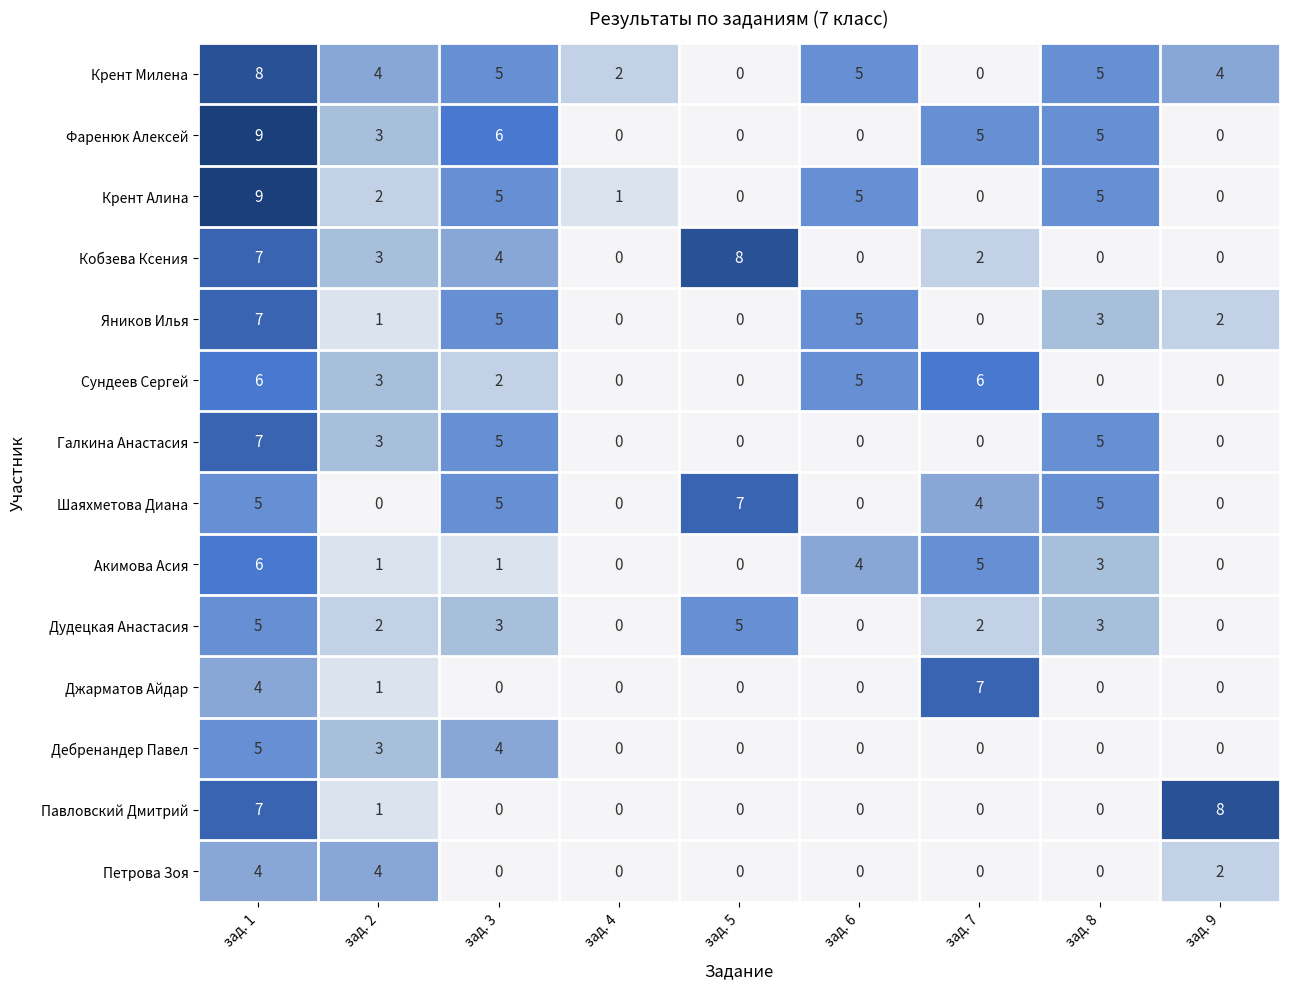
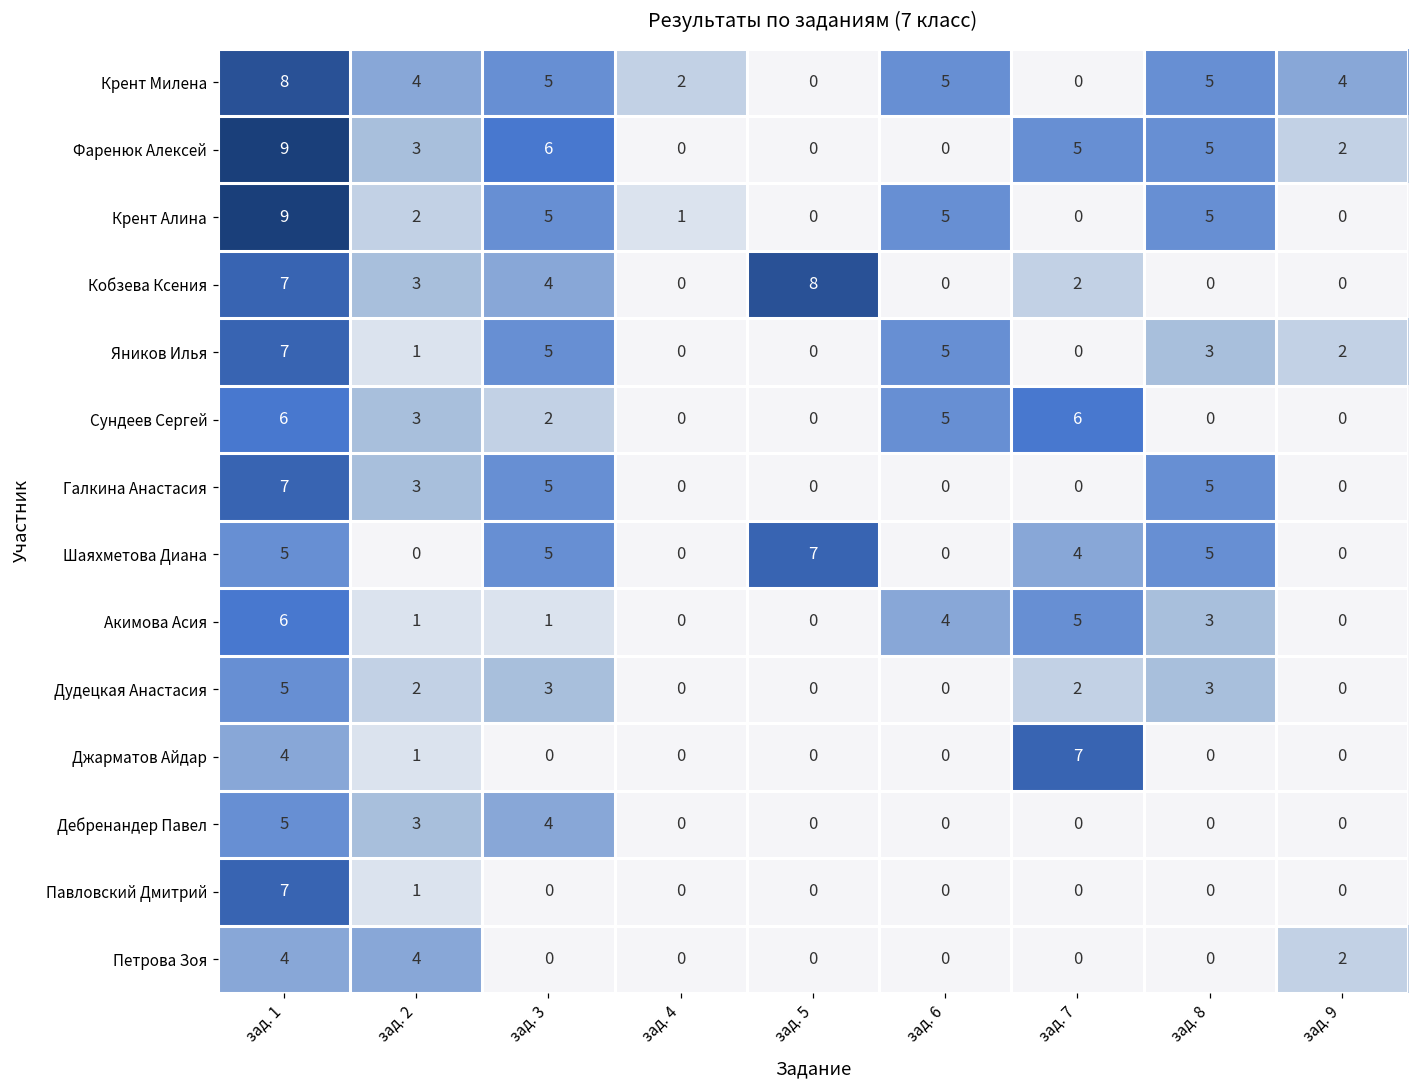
  {
    "Крент Милена": {
      "зад. 1": 8,
      "зад. 2": 4,
      "зад. 3": 5,
      "зад. 4": 2,
      "зад. 5": 0,
      "зад. 6": 5,
      "зад. 7": 0,
      "зад. 8": 5,
      "зад. 9": 4
    },
    "Фаренюк Алексей": {
      "зад. 1": 9,
      "зад. 2": 3,
      "зад. 3": 6,
      "зад. 4": 0,
      "зад. 5": 0,
      "зад. 6": 0,
      "зад. 7": 5,
      "зад. 8": 5,
-     "зад. 9": 0
+     "зад. 9": 2
    },
    "Крент Алина": {
      "зад. 1": 9,
      "зад. 2": 2,
      "зад. 3": 5,
      "зад. 4": 1,
      "зад. 5": 0,
      "зад. 6": 5,
      "зад. 7": 0,
      "зад. 8": 5,
      "зад. 9": 0
    },
    "Кобзева Ксения": {
      "зад. 1": 7,
      "зад. 2": 3,
      "зад. 3": 4,
      "зад. 4": 0,
      "зад. 5": 8,
      "зад. 6": 0,
      "зад. 7": 2,
      "зад. 8": 0,
      "зад. 9": 0
    },
    "Яников Илья": {
      "зад. 1": 7,
      "зад. 2": 1,
      "зад. 3": 5,
      "зад. 4": 0,
      "зад. 5": 0,
      "зад. 6": 5,
      "зад. 7": 0,
      "зад. 8": 3,
      "зад. 9": 2
    },
    "Сундеев Сергей": {
      "зад. 1": 6,
      "зад. 2": 3,
      "зад. 3": 2,
      "зад. 4": 0,
      "зад. 5": 0,
      "зад. 6": 5,
      "зад. 7": 6,
      "зад. 8": 0,
      "зад. 9": 0
    },
    "Галкина Анастасия": {
      "зад. 1": 7,
      "зад. 2": 3,
      "зад. 3": 5,
      "зад. 4": 0,
      "зад. 5": 0,
      "зад. 6": 0,
      "зад. 7": 0,
      "зад. 8": 5,
      "зад. 9": 0
    },
    "Шаяхметова Диана": {
      "зад. 1": 5,
      "зад. 2": 0,
      "зад. 3": 5,
      "зад. 4": 0,
      "зад. 5": 7,
      "зад. 6": 0,
      "зад. 7": 4,
      "зад. 8": 5,
      "зад. 9": 0
    },
    "Акимова Асия": {
      "зад. 1": 6,
      "зад. 2": 1,
      "зад. 3": 1,
      "зад. 4": 0,
      "зад. 5": 0,
      "зад. 6": 4,
      "зад. 7": 5,
      "зад. 8": 3,
      "зад. 9": 0
    },
    "Дудецкая Анастасия": {
      "зад. 1": 5,
      "зад. 2": 2,
      "зад. 3": 3,
      "зад. 4": 0,
-     "зад. 5": 5,
+     "зад. 5": 0,
      "зад. 6": 0,
      "зад. 7": 2,
      "зад. 8": 3,
      "зад. 9": 0
    },
    "Джарматов Айдар": {
      "зад. 1": 4,
      "зад. 2": 1,
      "зад. 3": 0,
      "зад. 4": 0,
      "зад. 5": 0,
      "зад. 6": 0,
      "зад. 7": 7,
      "зад. 8": 0,
      "зад. 9": 0
    },
    "Дебренандер Павел": {
      "зад. 1": 5,
      "зад. 2": 3,
      "зад. 3": 4,
      "зад. 4": 0,
      "зад. 5": 0,
      "зад. 6": 0,
      "зад. 7": 0,
      "зад. 8": 0,
      "зад. 9": 0
    },
    "Павловский Дмитрий": {
      "зад. 1": 7,
      "зад. 2": 1,
      "зад. 3": 0,
      "зад. 4": 0,
      "зад. 5": 0,
      "зад. 6": 0,
      "зад. 7": 0,
      "зад. 8": 0,
-     "зад. 9": 8
+     "зад. 9": 0
    },
    "Петрова Зоя": {
      "зад. 1": 4,
      "зад. 2": 4,
      "зад. 3": 0,
      "зад. 4": 0,
      "зад. 5": 0,
      "зад. 6": 0,
      "зад. 7": 0,
      "зад. 8": 0,
      "зад. 9": 2
    }
  }
